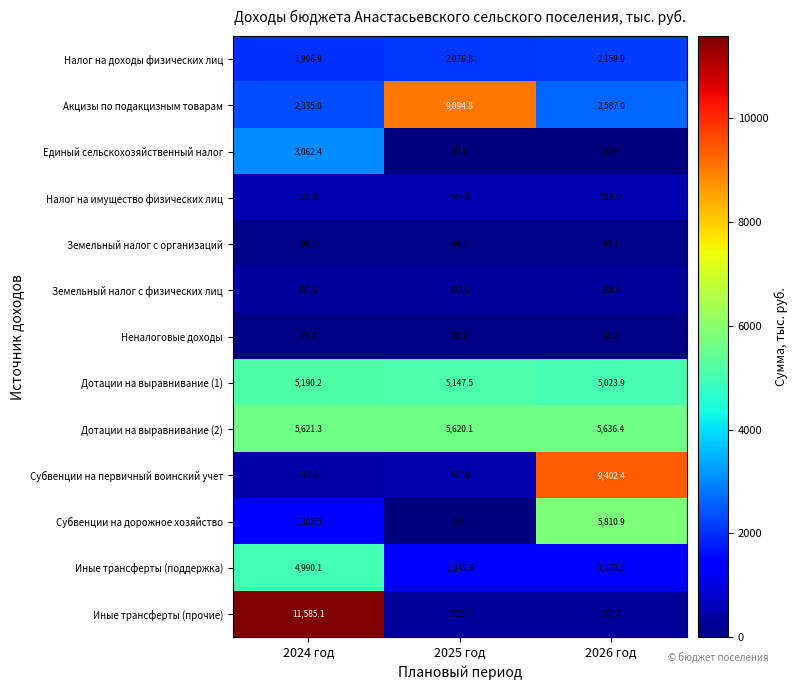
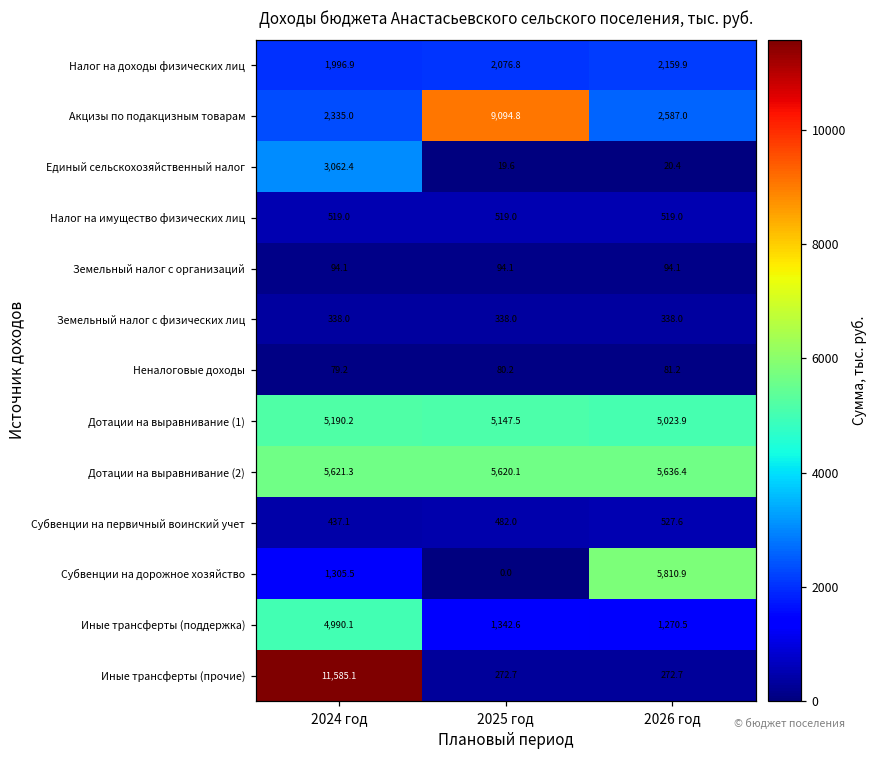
  {
    "Налог на доходы физических лиц": {
      "2024 год": "1,996.9",
      "2025 год": "2,076.8",
      "2026 год": "2,159.9"
    },
    "Акцизы по подакцизным товарам": {
      "2024 год": "2,335.0",
      "2025 год": "9,094.8",
      "2026 год": "2,587.0"
    },
    "Единый сельскохозяйственный налог": {
      "2024 год": "3,062.4",
      "2025 год": "19.6",
      "2026 год": "20.4"
    },
    "Налог на имущество физических лиц": {
      "2024 год": "519.0",
      "2025 год": "519.0",
      "2026 год": "519.0"
    },
    "Земельный налог с организаций": {
      "2024 год": "94.1",
      "2025 год": "94.1",
      "2026 год": "94.1"
    },
    "Земельный налог с физических лиц": {
      "2024 год": "338.0",
      "2025 год": "338.0",
      "2026 год": "338.0"
    },
    "Неналоговые доходы": {
      "2024 год": "79.2",
      "2025 год": "80.2",
      "2026 год": "81.2"
    },
    "Дотации на выравнивание (1)": {
      "2024 год": "5,190.2",
      "2025 год": "5,147.5",
      "2026 год": "5,023.9"
    },
    "Дотации на выравнивание (2)": {
      "2024 год": "5,621.3",
      "2025 год": "5,620.1",
      "2026 год": "5,636.4"
    },
    "Субвенции на первичный воинский учет": {
      "2024 год": "437.1",
      "2025 год": "482.0",
-     "2026 год": "9,402.4"
+     "2026 год": "527.6"
    },
    "Субвенции на дорожное хозяйство": {
      "2024 год": "1,305.5",
      "2025 год": "0.0",
      "2026 год": "5,810.9"
    },
    "Иные трансферты (поддержка)": {
      "2024 год": "4,990.1",
      "2025 год": "1,342.6",
      "2026 год": "1,270.5"
    },
    "Иные трансферты (прочие)": {
      "2024 год": "11,585.1",
      "2025 год": "272.7",
      "2026 год": "272.7"
    }
  }
